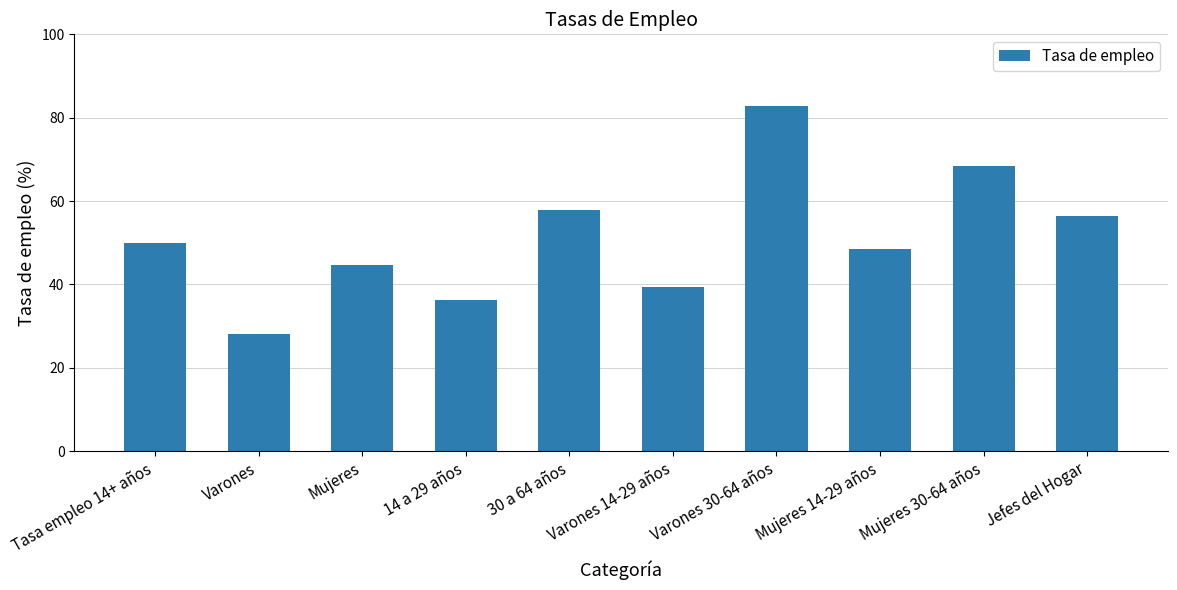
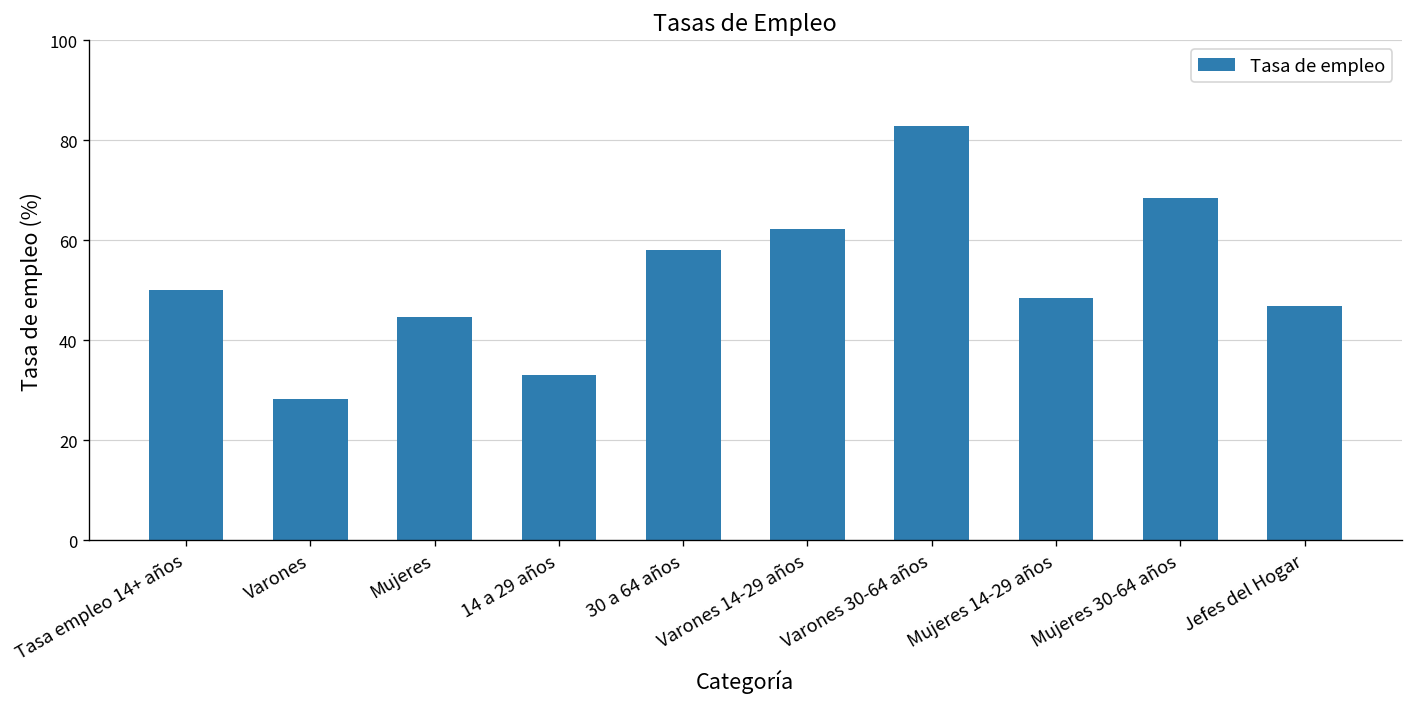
  {
    "Tasa empleo 14+ años": 50,
    "Varones": 28,
    "Mujeres": 45,
-   "14 a 29 años": 36,
+   "14 a 29 años": 33,
    "30 a 64 años": 58,
-   "Varones 14-29 años": 39,
+   "Varones 14-29 años": 62,
    "Varones 30-64 años": 83,
    "Mujeres 14-29 años": 49,
    "Mujeres 30-64 años": 68,
-   "Jefes del Hogar": 56
+   "Jefes del Hogar": 47
  }
